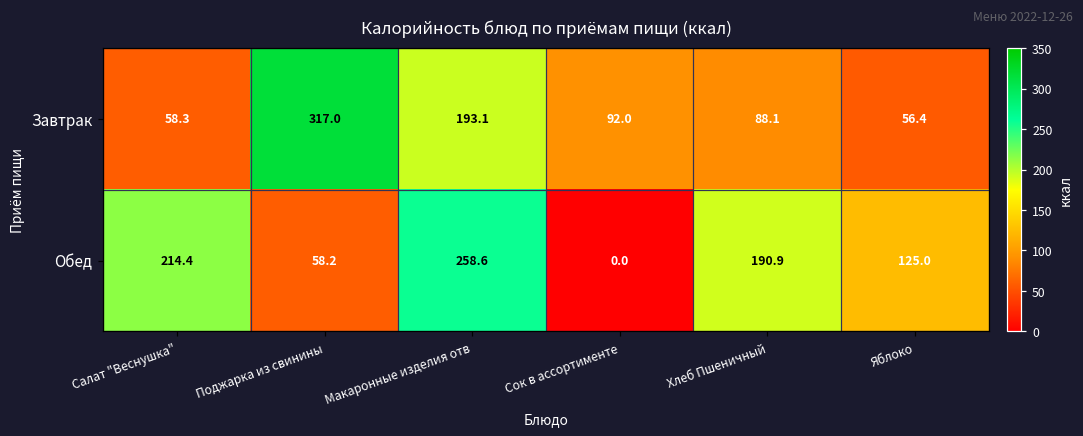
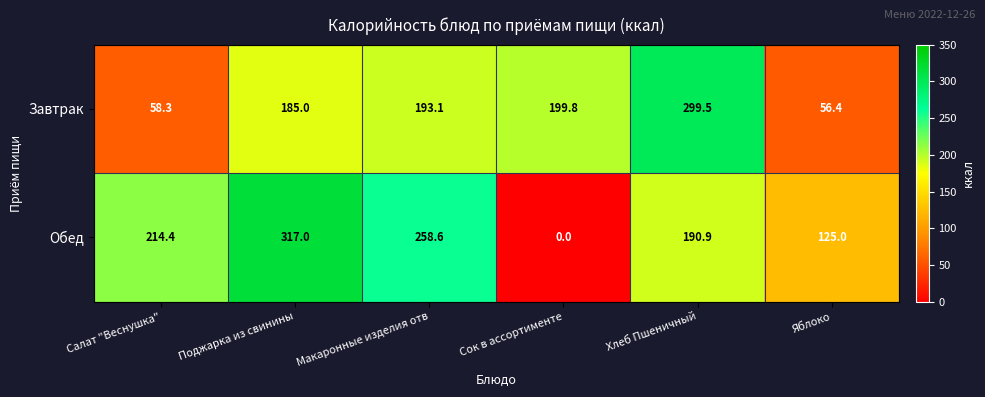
  {
    "Завтрак": {
      "Салат \"Веснушка\"": 58.3,
-     "Поджарка из свинины": 317.0,
+     "Поджарка из свинины": 185.0,
      "Макаронные изделия отв": 193.1,
-     "Сок в ассортименте": 92.0,
-     "Хлеб Пшеничный": 88.1,
+     "Сок в ассортименте": 199.8,
+     "Хлеб Пшеничный": 299.5,
      "Яблоко": 56.4
    },
    "Обед": {
      "Салат \"Веснушка\"": 214.4,
-     "Поджарка из свинины": 58.2,
+     "Поджарка из свинины": 317.0,
      "Макаронные изделия отв": 258.6,
      "Сок в ассортименте": 0.0,
      "Хлеб Пшеничный": 190.9,
      "Яблоко": 125.0
    }
  }
